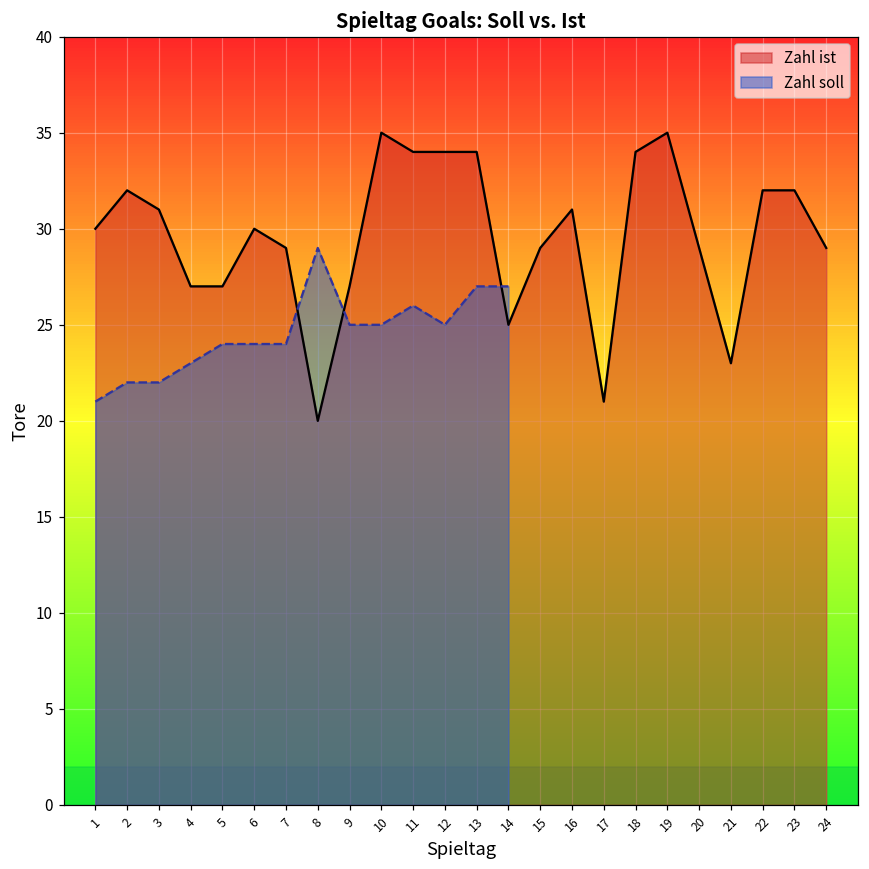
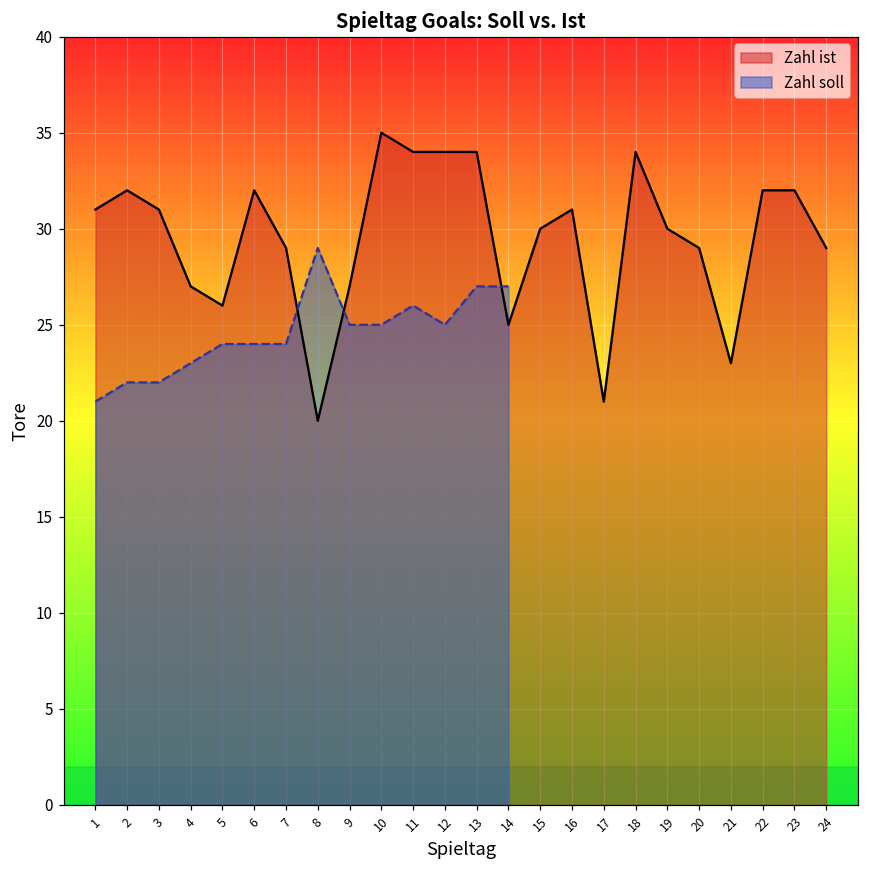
  {
    "Zahl ist": {
-     "1": 30,
+     "1": 31,
      "2": 32,
      "3": 31,
      "4": 27,
-     "5": 27,
-     "6": 30,
+     "5": 26,
+     "6": 32,
      "7": 29,
      "8": 20,
      "9": 27,
      "10": 35,
      "11": 34,
      "12": 34,
      "13": 34,
      "14": 25,
-     "15": 29,
+     "15": 30,
      "16": 31,
      "17": 21,
      "18": 34,
-     "19": 35,
+     "19": 30,
      "20": 29,
      "21": 23,
      "22": 32,
      "23": 32,
      "24": 29
    },
    "Zahl soll": {
      "1": 21,
      "2": 22,
      "3": 22,
      "4": 23,
      "5": 24,
      "6": 24,
      "7": 24,
      "8": 29,
      "9": 25,
      "10": 25,
      "11": 26,
      "12": 25,
      "13": 27,
      "14": 27
    }
  }
